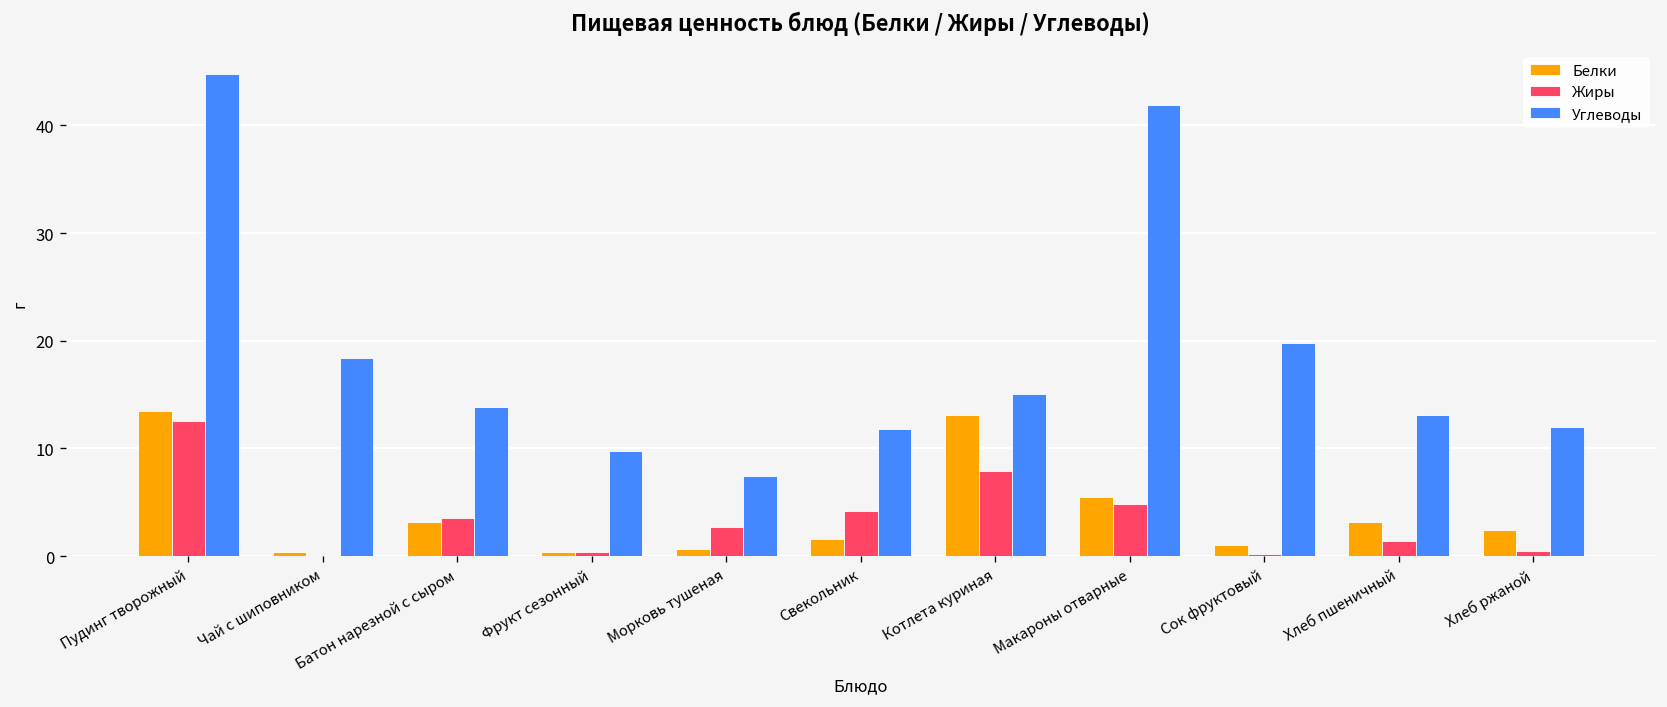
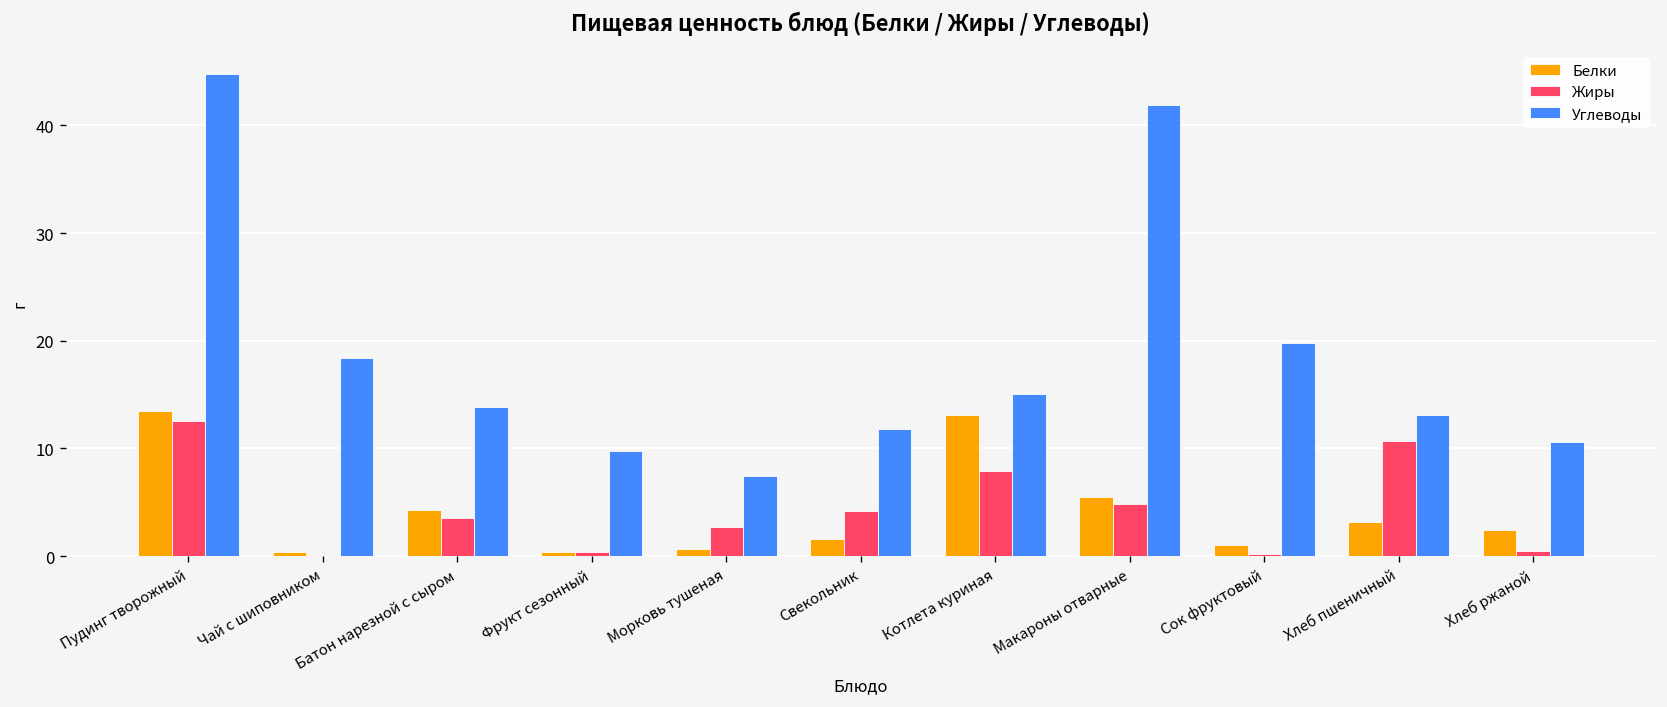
  {
    "Белки": {
      "Пудинг творожный": 14,
      "Чай с шиповником": 0,
-     "Батон нарезной с сыром": 3,
+     "Батон нарезной с сыром": 4,
      "Фрукт сезонный": 0,
      "Морковь тушеная": 1,
      "Свекольник": 2,
      "Котлета куриная": 13,
      "Макароны отварные": 6,
      "Сок фруктовый": 1,
      "Хлеб пшеничный": 3,
      "Хлеб ржаной": 2
    },
    "Жиры": {
      "Пудинг творожный": 13,
      "Батон нарезной с сыром": 4,
      "Фрукт сезонный": 0,
      "Морковь тушеная": 3,
      "Свекольник": 4,
      "Котлета куриная": 8,
      "Макароны отварные": 5,
-     "Хлеб пшеничный": 1,
+     "Хлеб пшеничный": 11,
      "Хлеб ржаной": 1
    },
    "Углеводы": {
      "Пудинг творожный": 45,
      "Чай с шиповником": 18,
      "Батон нарезной с сыром": 14,
      "Фрукт сезонный": 10,
      "Морковь тушеная": 7,
      "Свекольник": 12,
      "Котлета куриная": 15,
      "Макароны отварные": 42,
      "Сок фруктовый": 20,
      "Хлеб пшеничный": 13,
-     "Хлеб ржаной": 12
+     "Хлеб ржаной": 11
    }
  }
